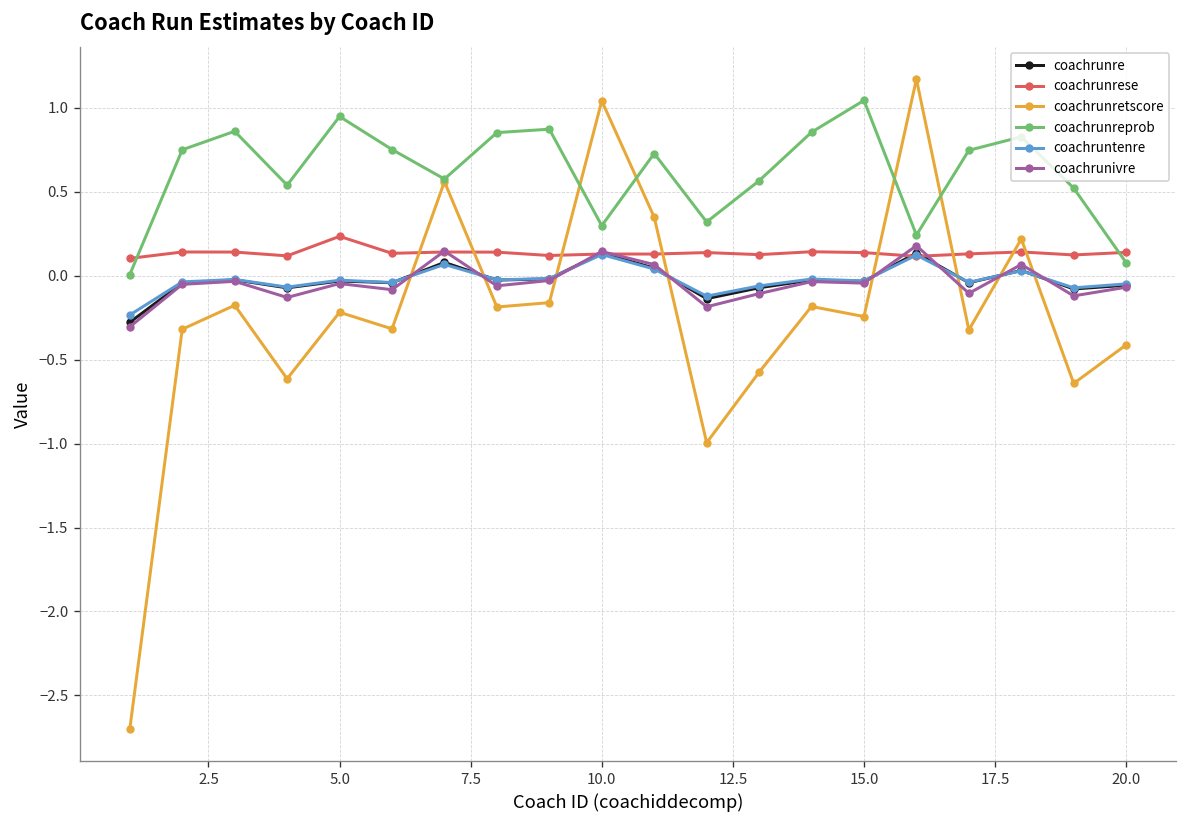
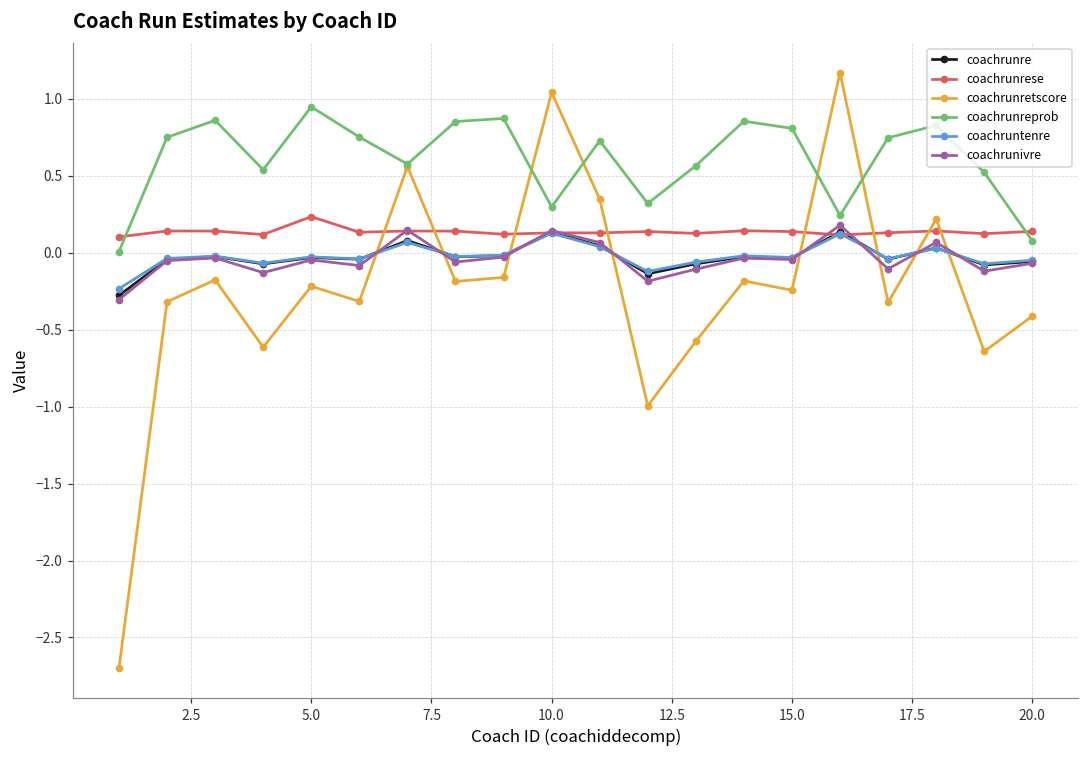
  {
    "coachrunrese": {
      "5.0": 0.23,
      "15.0": 0.14,
      "20.0": 0.14
    },
    "coachrunretscore": {
      "5.0": -0.22,
      "10.0": 1.04,
      "15.0": -0.24,
      "20.0": -0.41
    },
    "coachrunreprob": {
      "5.0": 0.95,
      "10.0": 0.30,
-     "15.0": 1.04,
+     "15.0": 0.81,
      "20.0": 0.08
    }
  }
